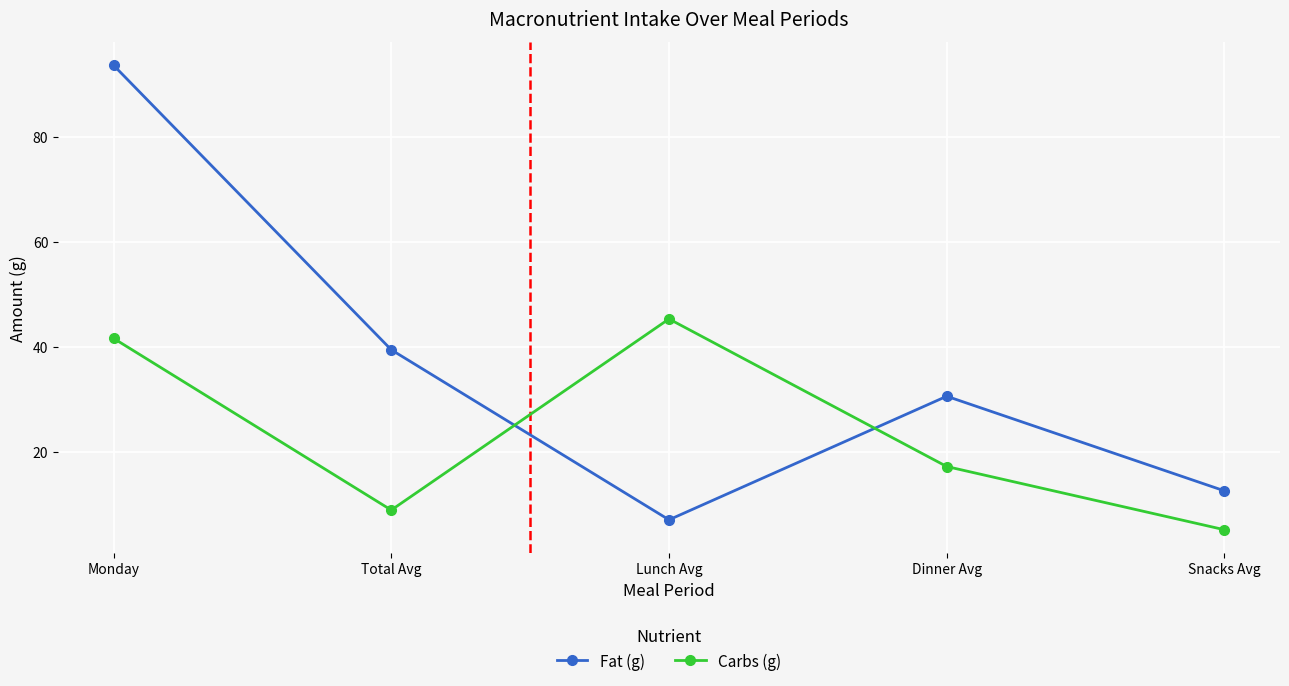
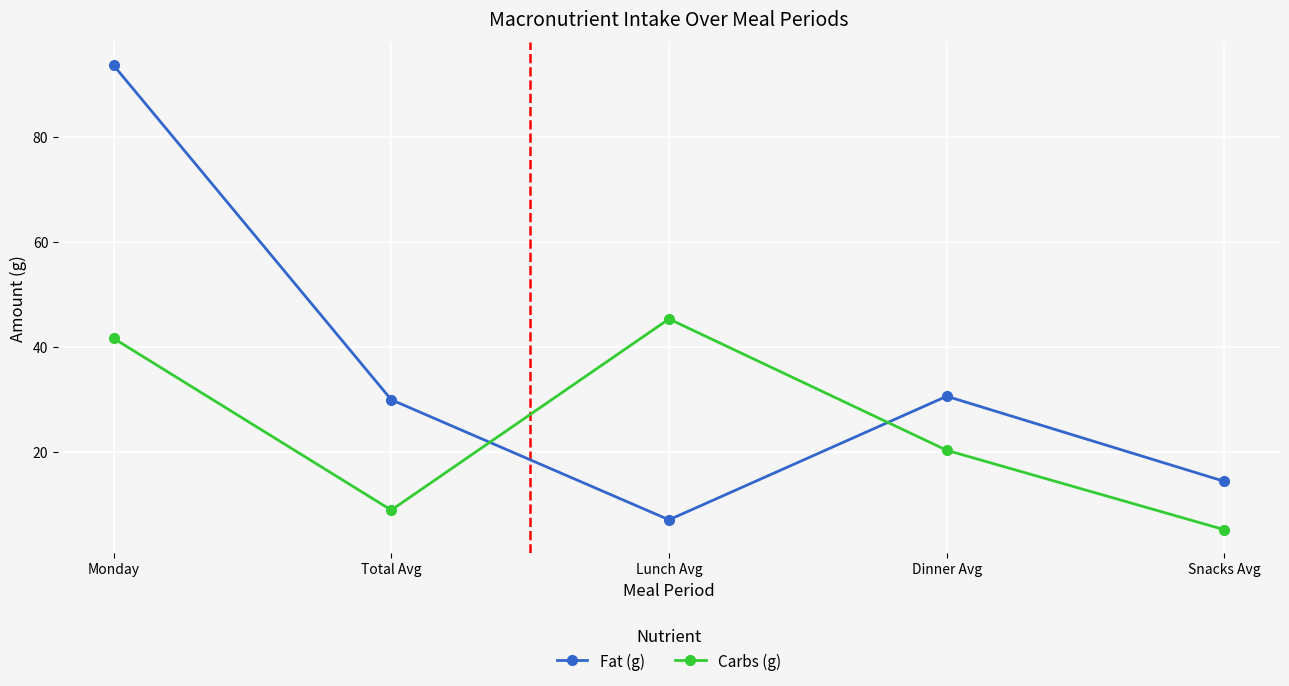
  {
    "Fat (g)": {
      "Monday": 94,
-     "Total Avg": 40,
+     "Total Avg": 30,
      "Lunch Avg": 7,
      "Dinner Avg": 31,
-     "Snacks Avg": 13
+     "Snacks Avg": 14
    },
    "Carbs (g)": {
      "Monday": 42,
      "Total Avg": 9,
      "Lunch Avg": 45,
-     "Dinner Avg": 17,
+     "Dinner Avg": 20,
      "Snacks Avg": 5
    }
  }
